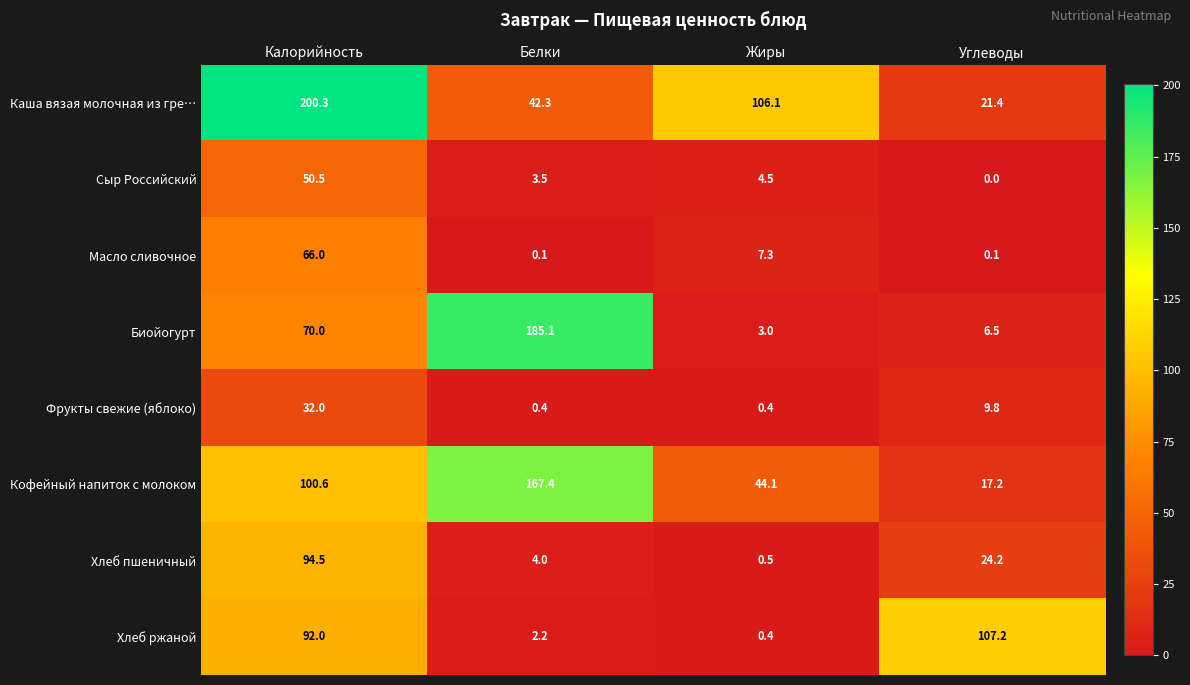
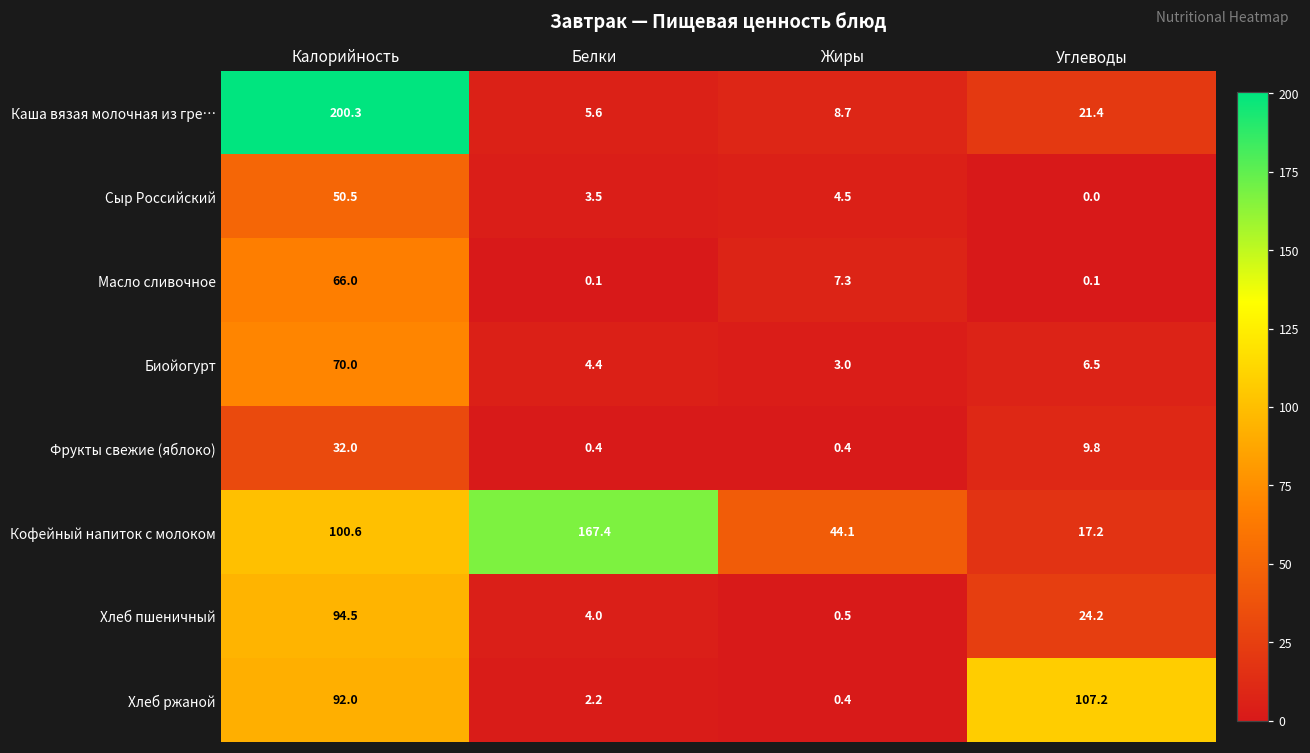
  {
    "Каша вязая молочная из гре…": {
      "Калорийность": 200.3,
-     "Белки": 42.3,
-     "Жиры": 106.1,
+     "Белки": 5.6,
+     "Жиры": 8.7,
      "Углеводы": 21.4
    },
    "Сыр Российский": {
      "Калорийность": 50.5,
      "Белки": 3.5,
      "Жиры": 4.5,
      "Углеводы": 0.0
    },
    "Масло сливочное": {
      "Калорийность": 66.0,
      "Белки": 0.1,
      "Жиры": 7.3,
      "Углеводы": 0.1
    },
    "Биойогурт": {
      "Калорийность": 70.0,
-     "Белки": 185.1,
+     "Белки": 4.4,
      "Жиры": 3.0,
      "Углеводы": 6.5
    },
    "Фрукты свежие (яблоко)": {
      "Калорийность": 32.0,
      "Белки": 0.4,
      "Жиры": 0.4,
      "Углеводы": 9.8
    },
    "Кофейный напиток с молоком": {
      "Калорийность": 100.6,
      "Белки": 167.4,
      "Жиры": 44.1,
      "Углеводы": 17.2
    },
    "Хлеб пшеничный": {
      "Калорийность": 94.5,
      "Белки": 4.0,
      "Жиры": 0.5,
      "Углеводы": 24.2
    },
    "Хлеб ржаной": {
      "Калорийность": 92.0,
      "Белки": 2.2,
      "Жиры": 0.4,
      "Углеводы": 107.2
    }
  }
